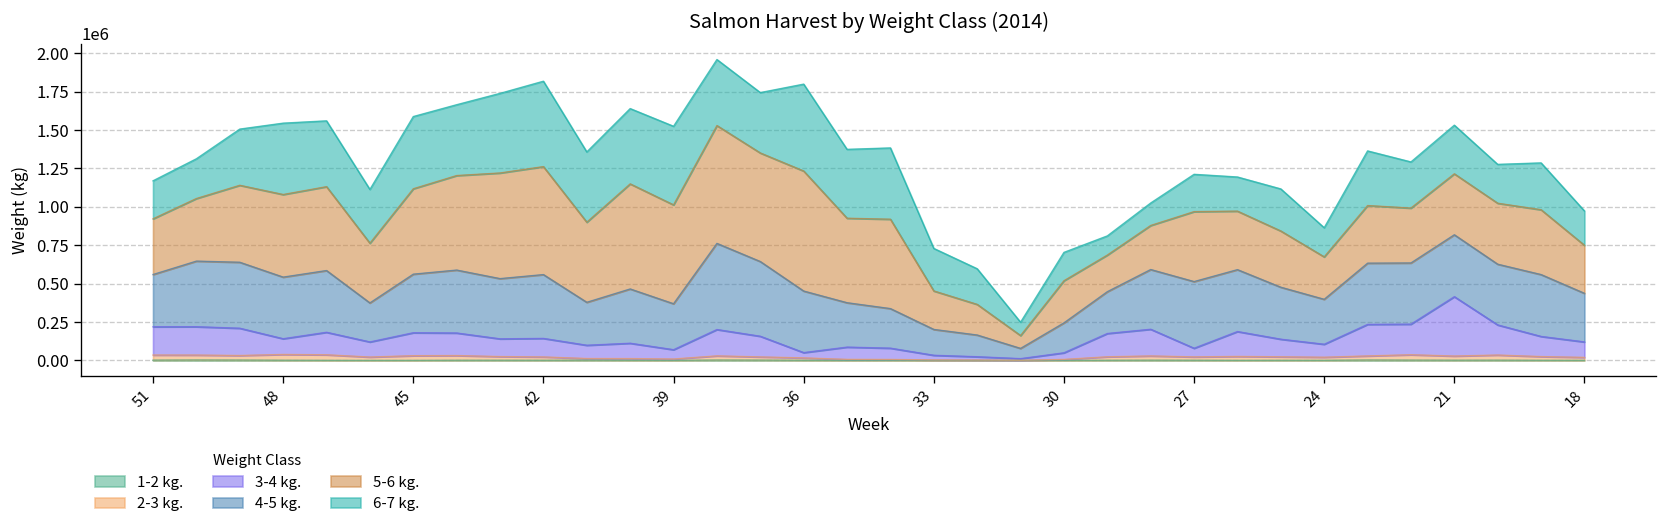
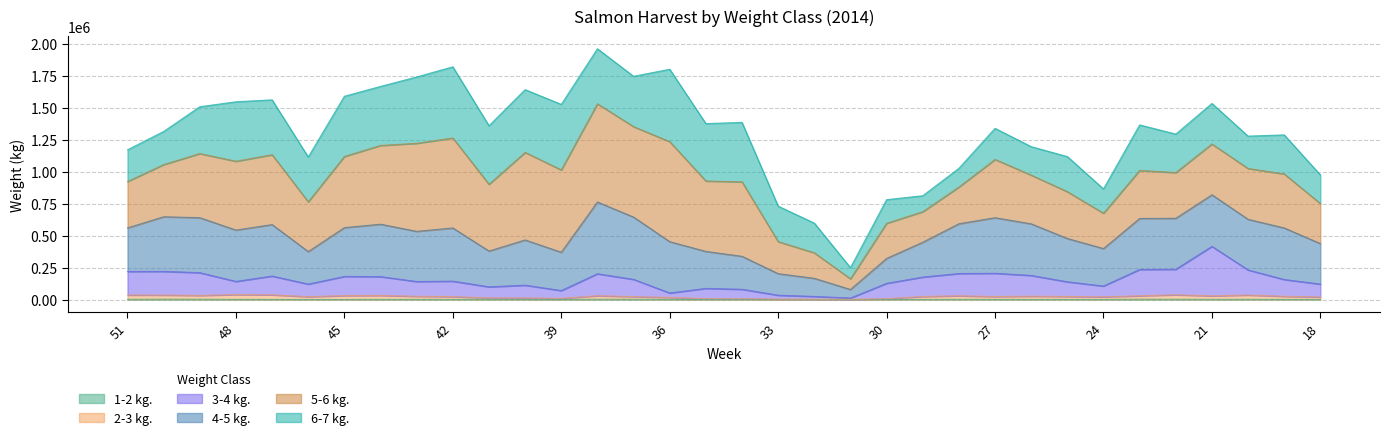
  {
    "3-4 kg.": {
      "51": 180000,
      "48": 100000,
      "45": 150000,
      "42": 120000,
      "39": 60000,
      "36": 30000,
      "33": 30000,
-     "30": 40000,
-     "27": 60000,
+     "30": 120000,
+     "27": 180000,
      "24": 80000,
      "21": 390000,
      "18": 100000
    }
  }
